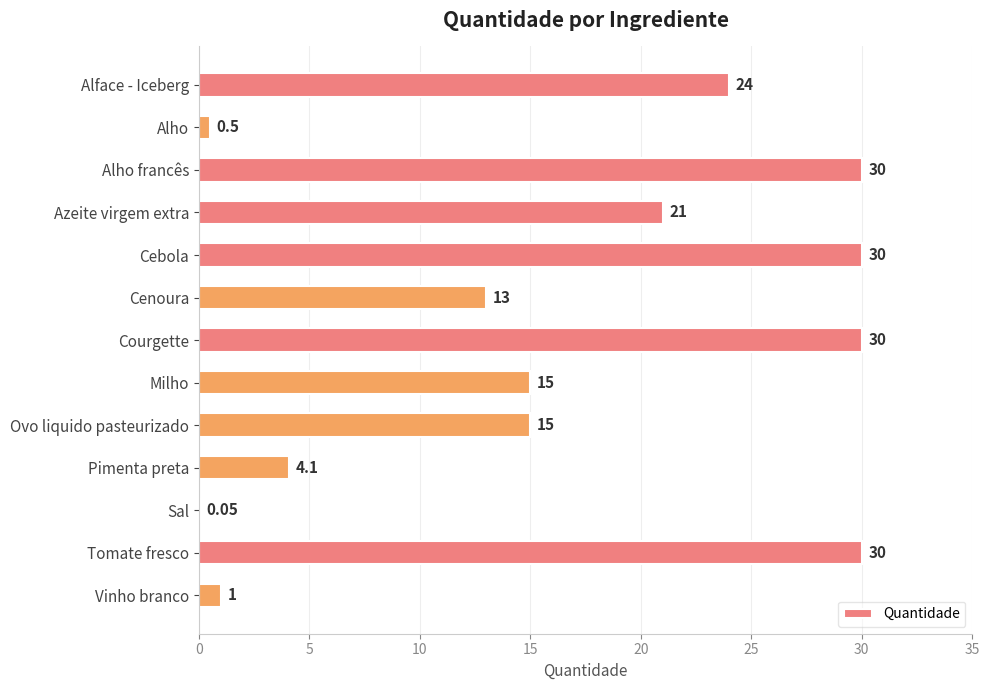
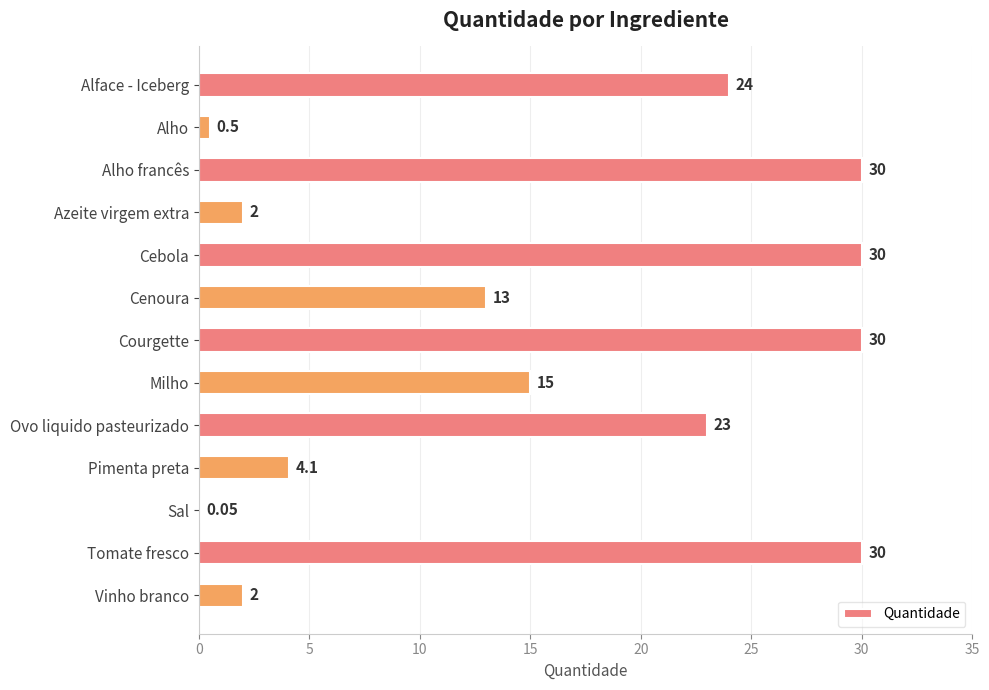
  {
    "Alface - Iceberg": 24,
    "Alho": 0.5,
    "Alho francês": 30,
-   "Azeite virgem extra": 21,
+   "Azeite virgem extra": 2,
    "Cebola": 30,
    "Cenoura": 13,
    "Courgette": 30,
    "Milho": 15,
-   "Ovo liquido pasteurizado": 15,
+   "Ovo liquido pasteurizado": 23,
    "Pimenta preta": 4.1,
    "Sal": 0.05,
    "Tomate fresco": 30,
-   "Vinho branco": 1
+   "Vinho branco": 2
  }
